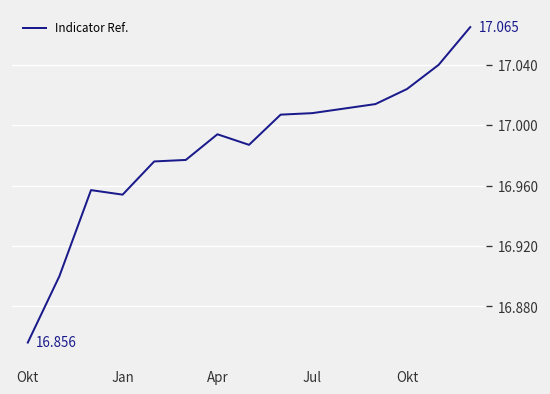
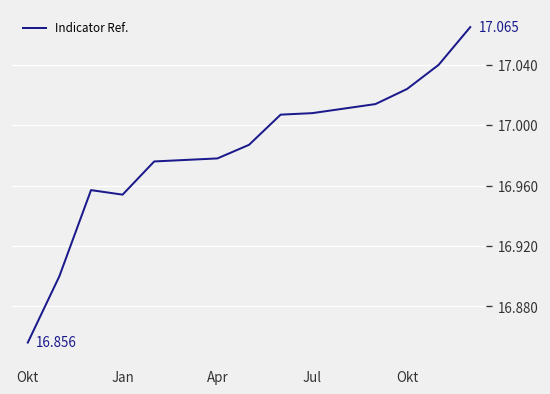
  {
    "Jan": 16.954,
-   "Apr": 16.994,
+   "Apr": 16.978,
    "Jul": 17.008
  }
